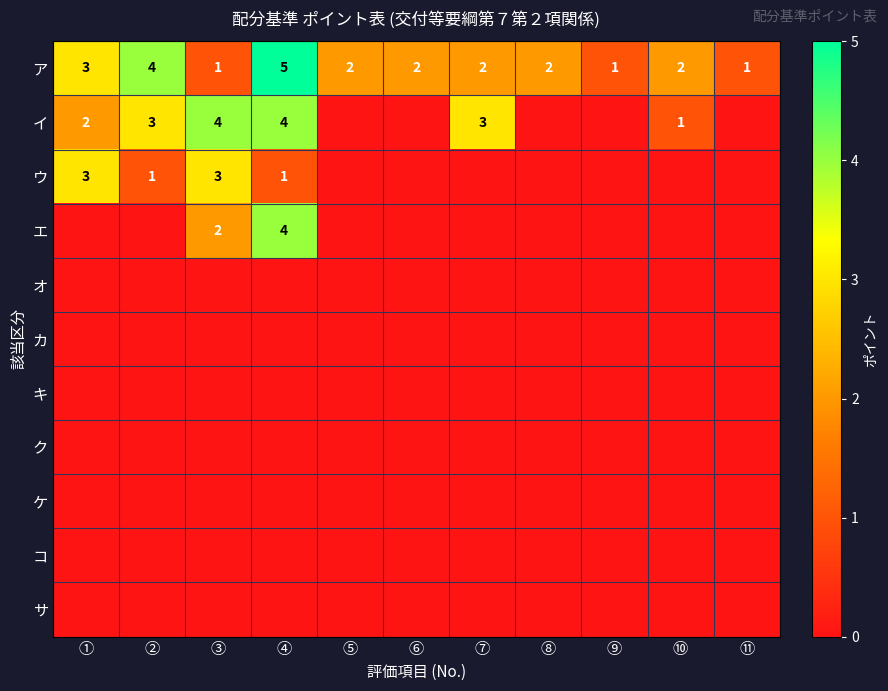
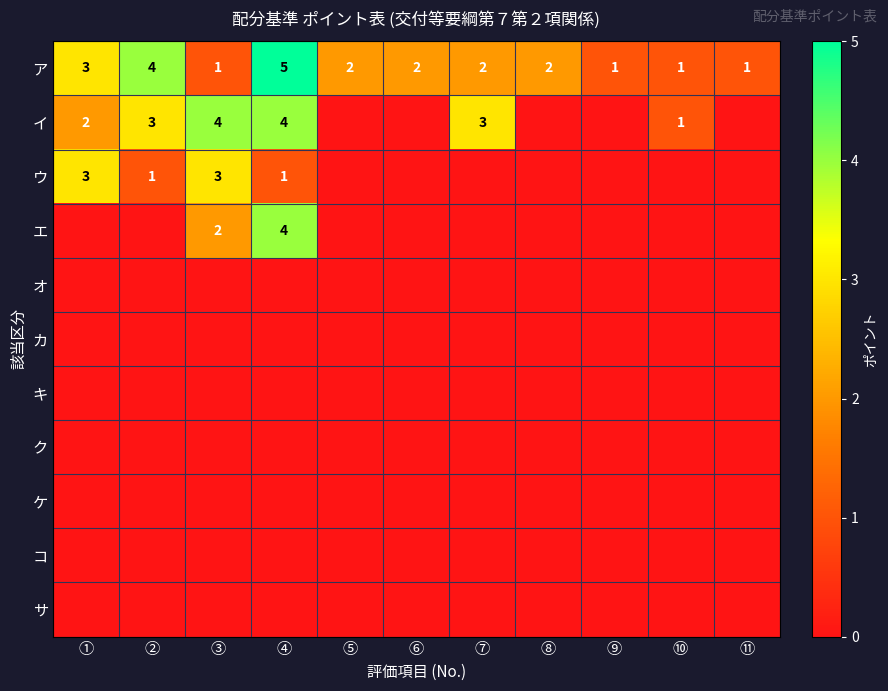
  {
    "ア": {
      "①": 3,
      "②": 4,
      "③": 1,
      "④": 5,
      "⑤": 2,
      "⑥": 2,
      "⑦": 2,
      "⑧": 2,
      "⑨": 1,
-     "⑩": 2,
+     "⑩": 1,
      "⑪": 1
    },
    "イ": {
      "①": 2,
      "②": 3,
      "③": 4,
      "④": 4,
      "⑦": 3,
      "⑩": 1
    },
    "ウ": {
      "①": 3,
      "②": 1,
      "③": 3,
      "④": 1
    },
    "エ": {
      "③": 2,
      "④": 4
    }
  }
